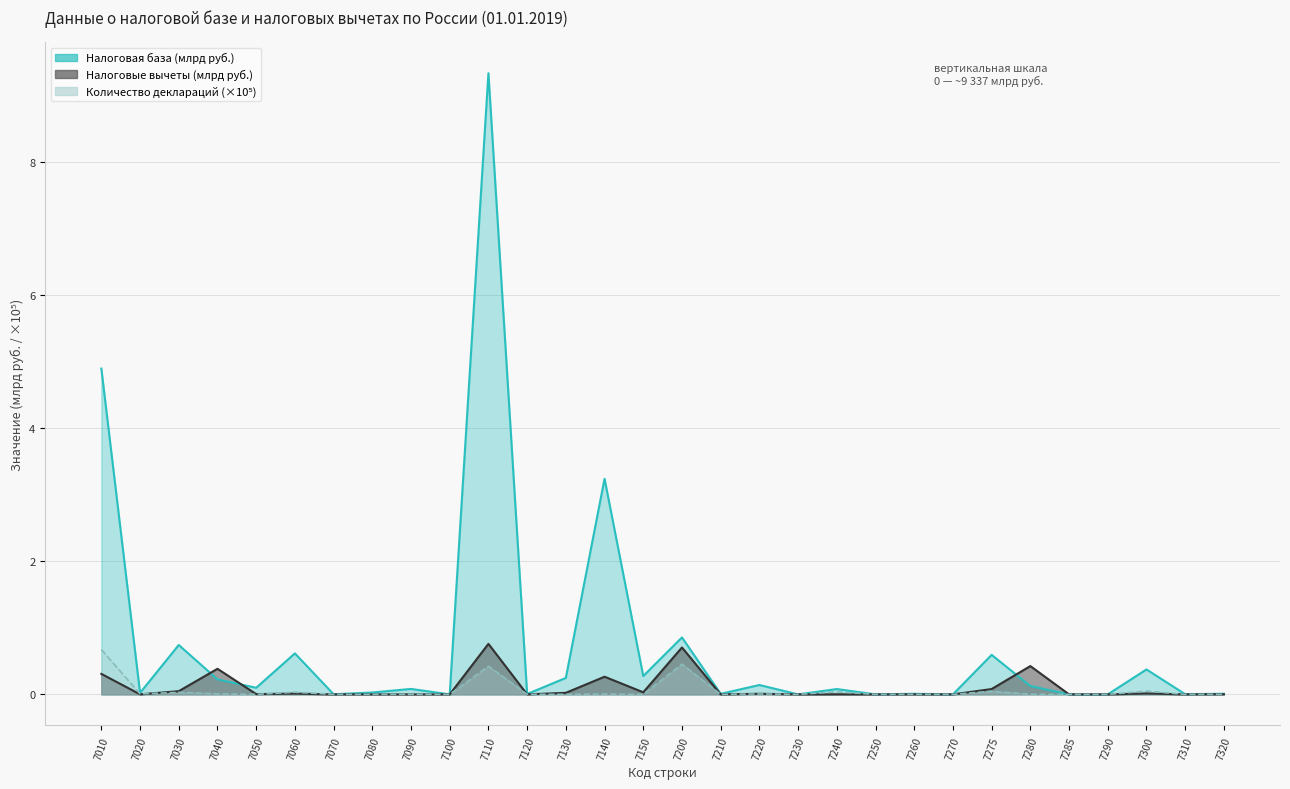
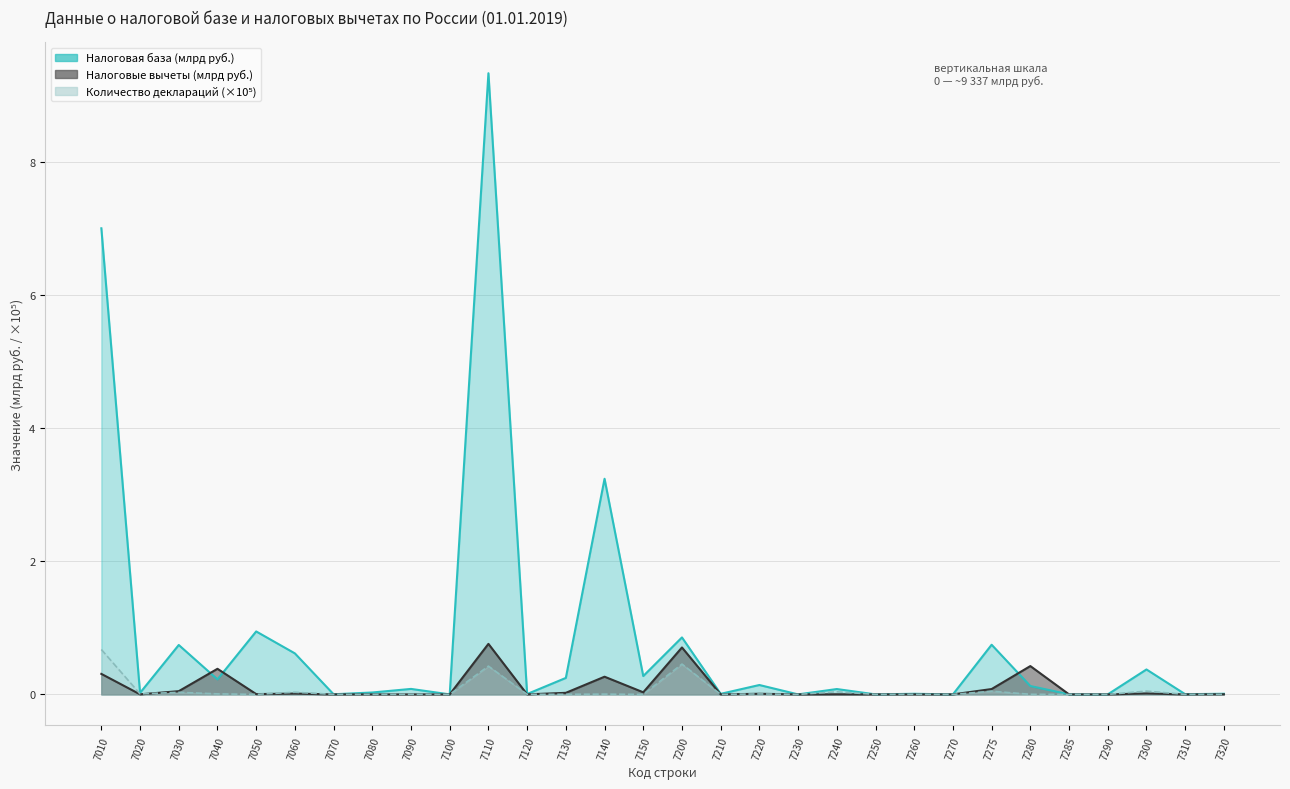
  {
    "Налоговая база (млрд руб.)": {
-     "7010": 4.9,
+     "7010": 7.0,
      "7030": 0.7,
      "7040": 0.2,
-     "7050": 0.1,
+     "7050": 0.9,
      "7060": 0.6,
      "7090": 0.1,
      "7110": 9.3,
      "7130": 0.2,
      "7140": 3.2,
      "7150": 0.3,
      "7200": 0.9,
      "7220": 0.1,
      "7240": 0.1,
-     "7275": 0.6,
+     "7275": 0.7,
      "7280": 0.1,
      "7300": 0.4
    },
    "Налоговые вычеты (млрд руб.)": {
      "7010": 0.3,
      "7040": 0.4,
      "7110": 0.8,
      "7140": 0.3,
      "7200": 0.7,
      "7280": 0.4
    },
    "Количество деклараций (×10⁵)": {
      "7010": 0.7,
      "7040": 0.0,
      "7110": 0.4,
      "7140": 0.0,
      "7200": 0.5,
      "7280": 0.0
    }
  }
